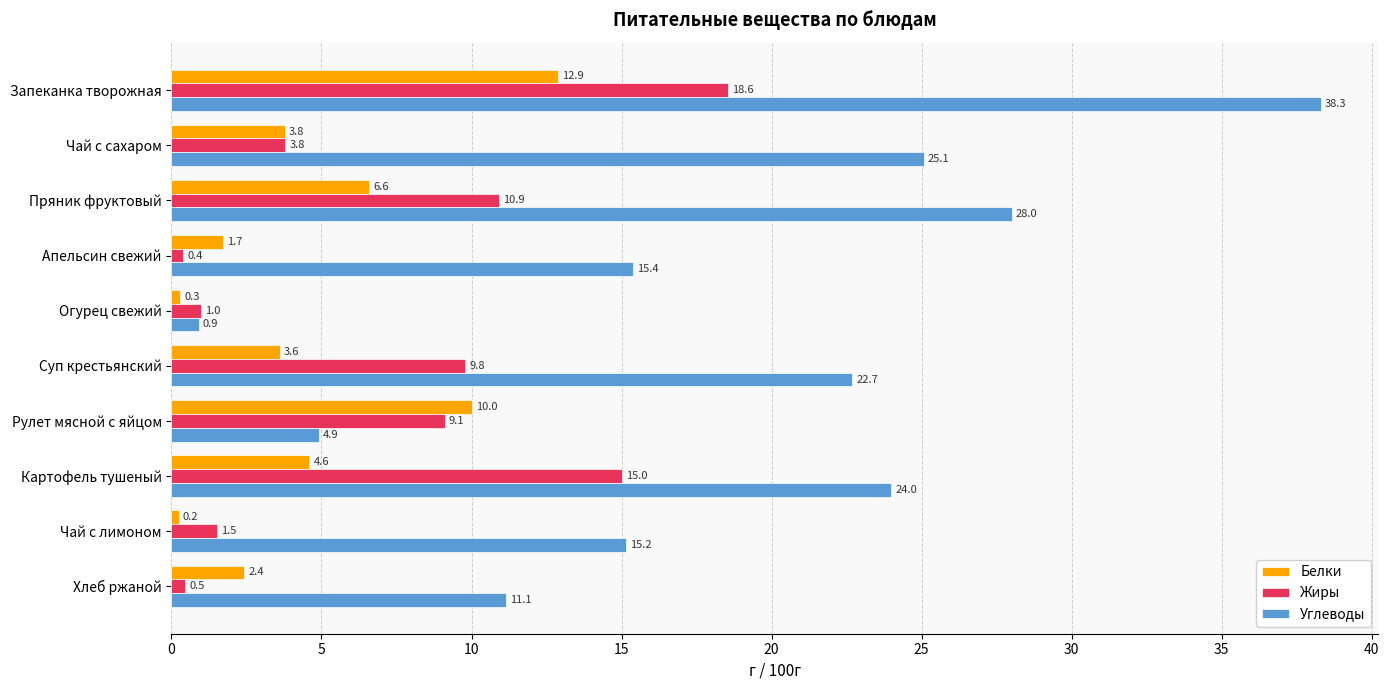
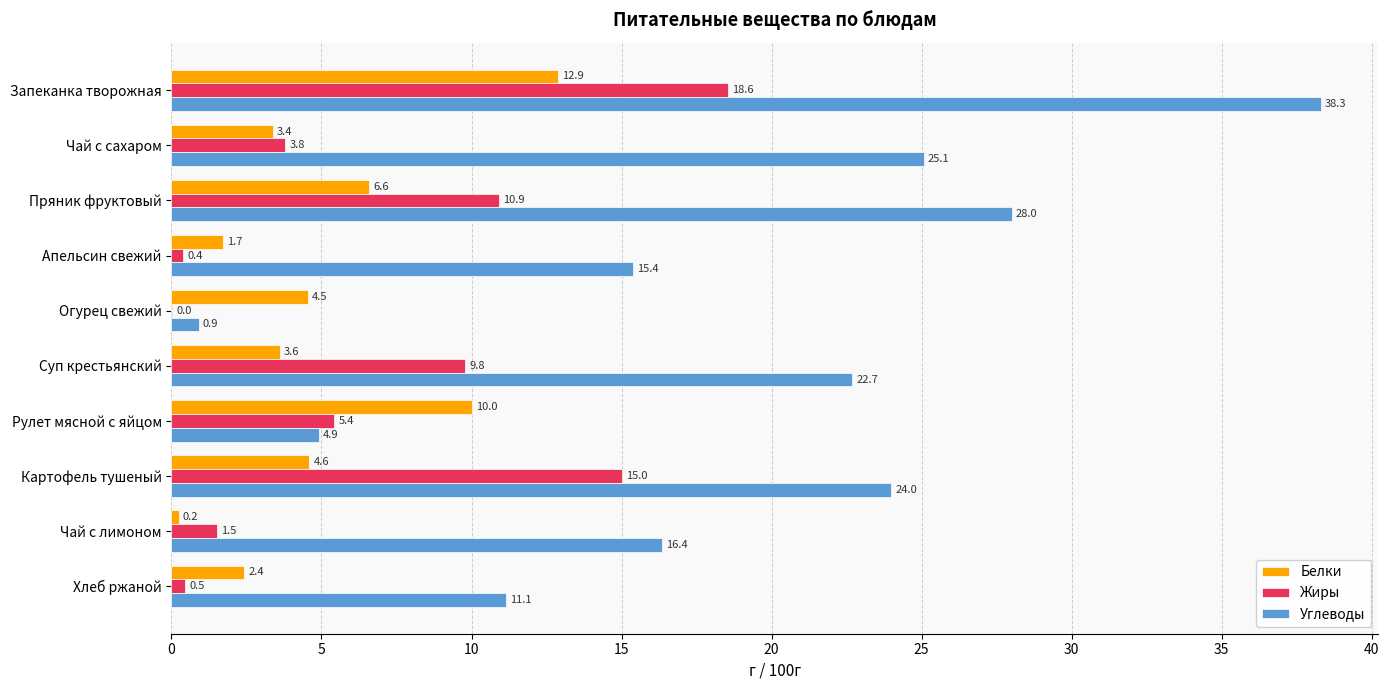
  {
    "Белки": {
      "Запеканка творожная": 12.9,
-     "Чай с сахаром": 3.8,
+     "Чай с сахаром": 3.4,
      "Пряник фруктовый": 6.6,
      "Апельсин свежий": 1.7,
-     "Огурец свежий": 0.3,
+     "Огурец свежий": 4.5,
      "Суп крестьянский": 3.6,
      "Рулет мясной с яйцом": 10.0,
      "Картофель тушеный": 4.6,
      "Чай с лимоном": 0.2,
      "Хлеб ржаной": 2.4
    },
    "Жиры": {
      "Запеканка творожная": 18.6,
      "Чай с сахаром": 3.8,
      "Пряник фруктовый": 10.9,
      "Апельсин свежий": 0.4,
-     "Огурец свежий": 1.0,
+     "Огурец свежий": 0.0,
      "Суп крестьянский": 9.8,
-     "Рулет мясной с яйцом": 9.1,
+     "Рулет мясной с яйцом": 5.4,
      "Картофель тушеный": 15.0,
      "Чай с лимоном": 1.5,
      "Хлеб ржаной": 0.5
    },
    "Углеводы": {
      "Запеканка творожная": 38.3,
      "Чай с сахаром": 25.1,
      "Пряник фруктовый": 28.0,
      "Апельсин свежий": 15.4,
      "Огурец свежий": 0.9,
      "Суп крестьянский": 22.7,
      "Рулет мясной с яйцом": 4.9,
      "Картофель тушеный": 24.0,
-     "Чай с лимоном": 15.2,
+     "Чай с лимоном": 16.4,
      "Хлеб ржаной": 11.1
    }
  }
